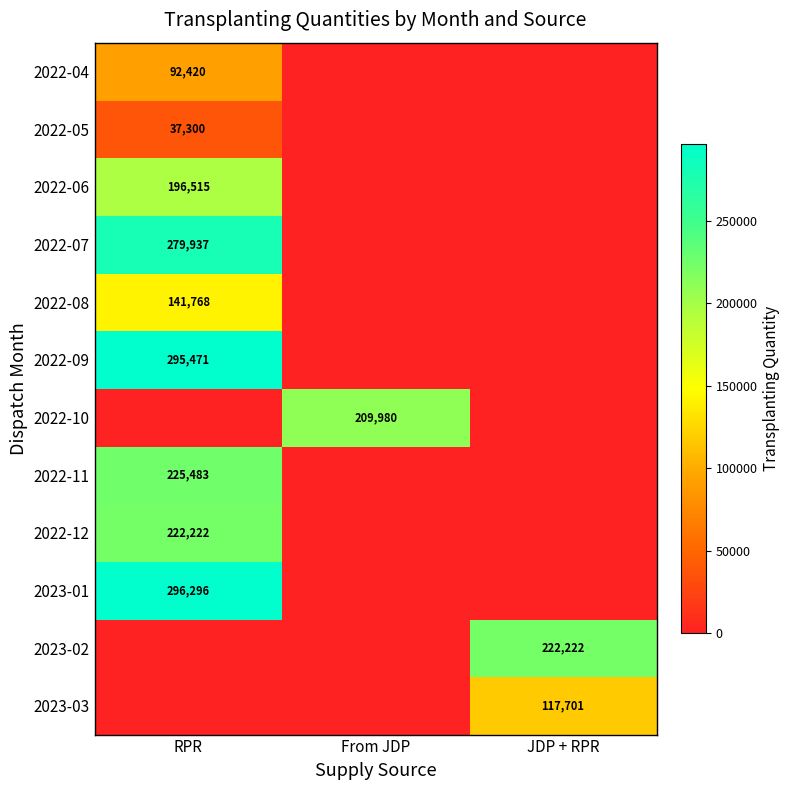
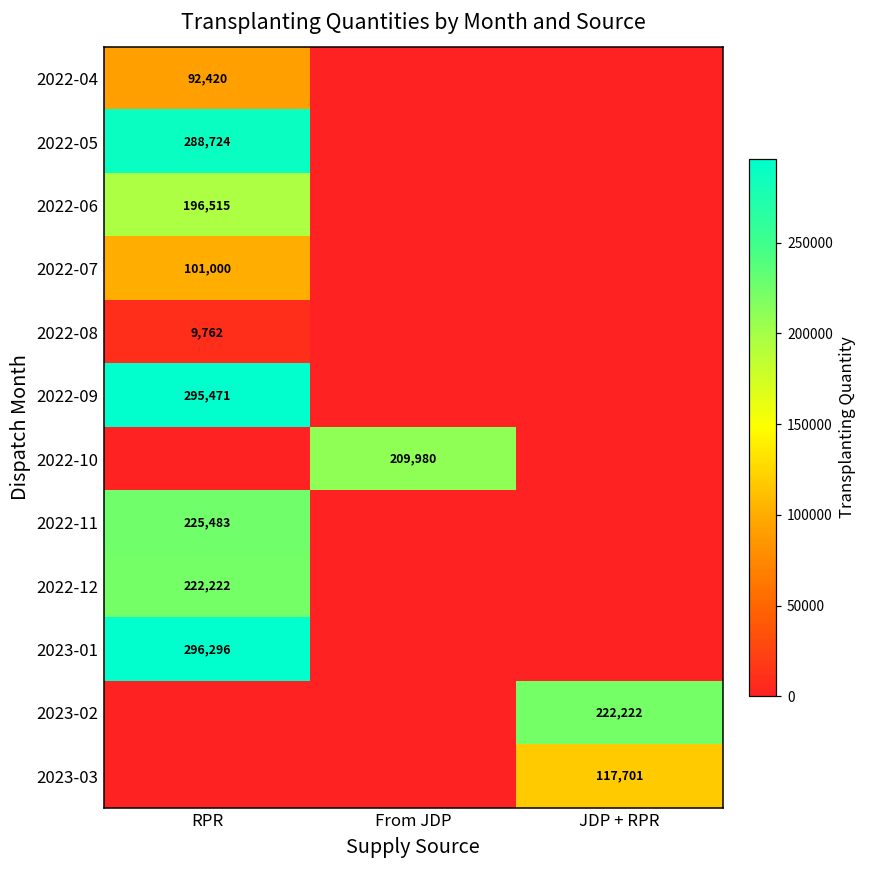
  {
    "2022-04": {
      "RPR": "92,420"
    },
    "2022-05": {
-     "RPR": "37,300"
+     "RPR": "288,724"
    },
    "2022-06": {
      "RPR": "196,515"
    },
    "2022-07": {
-     "RPR": "279,937"
+     "RPR": "101,000"
    },
    "2022-08": {
-     "RPR": "141,768"
+     "RPR": "9,762"
    },
    "2022-09": {
      "RPR": "295,471"
    },
    "2022-10": {
      "From JDP": "209,980"
    },
    "2022-11": {
      "RPR": "225,483"
    },
    "2022-12": {
      "RPR": "222,222"
    },
    "2023-01": {
      "RPR": "296,296"
    },
    "2023-02": {
      "JDP + RPR": "222,222"
    },
    "2023-03": {
      "JDP + RPR": "117,701"
    }
  }
